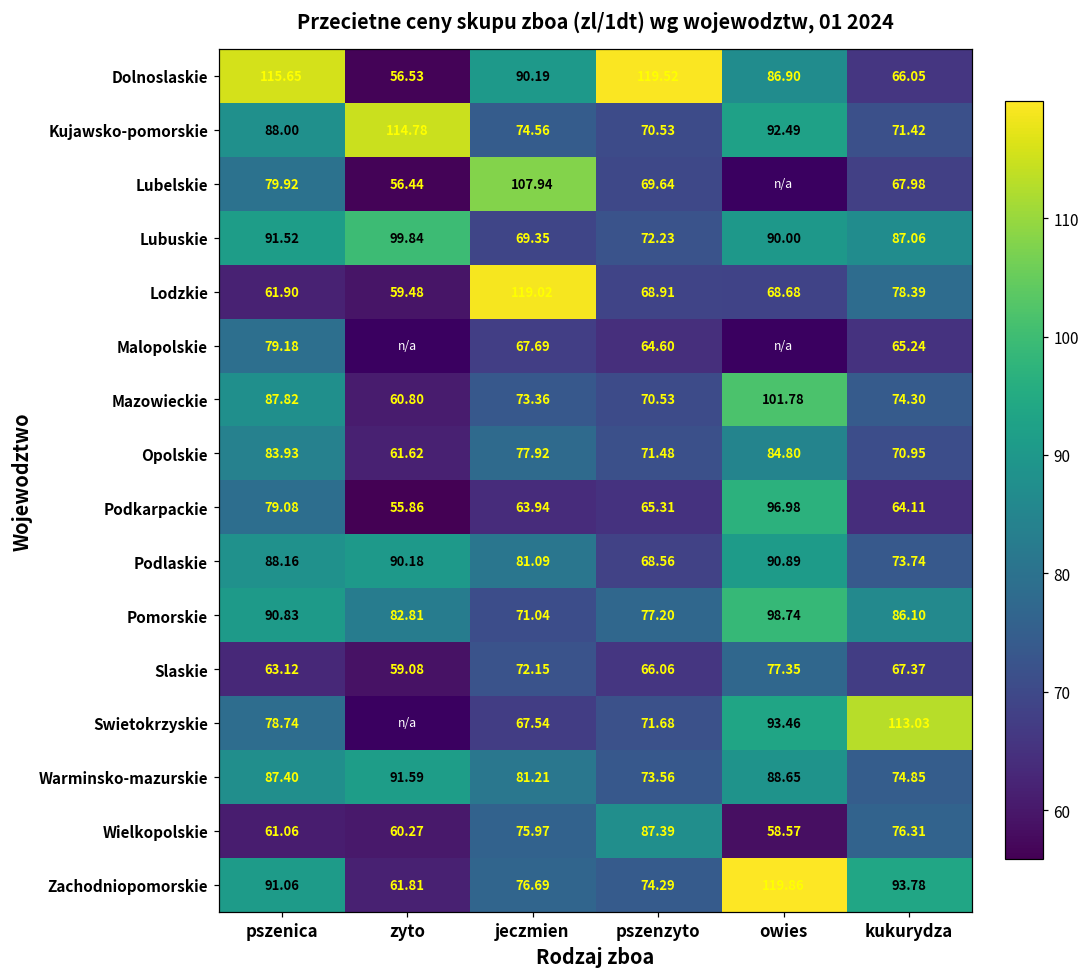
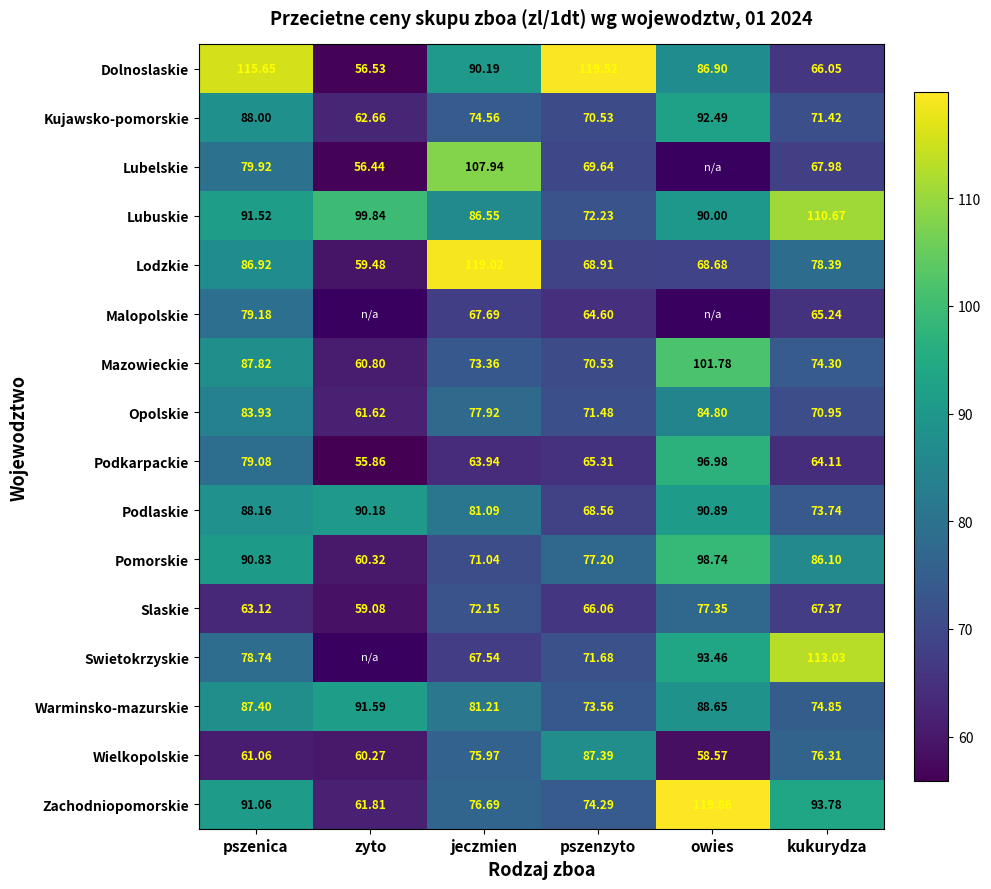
  {
    "Dolnoslaskie": {
      "zyto": 56.53,
      "jeczmien": 90.19,
      "owies": 86.90,
      "kukurydza": 66.05
    },
    "Kujawsko-pomorskie": {
      "pszenica": 88.00,
-     "zyto": 114.78,
+     "zyto": 62.66,
      "jeczmien": 74.56,
      "pszenzyto": 70.53,
      "owies": 92.49,
      "kukurydza": 71.42
    },
    "Lubelskie": {
      "pszenica": 79.92,
      "zyto": 56.44,
      "jeczmien": 107.94,
      "pszenzyto": 69.64,
      "kukurydza": 67.98
    },
    "Lubuskie": {
      "pszenica": 91.52,
      "zyto": 99.84,
-     "jeczmien": 69.35,
+     "jeczmien": 86.55,
      "pszenzyto": 72.23,
      "owies": 90.00,
-     "kukurydza": 87.06
+     "kukurydza": 110.67
    },
    "Lodzkie": {
-     "pszenica": 61.90,
+     "pszenica": 86.92,
      "zyto": 59.48,
      "pszenzyto": 68.91,
      "owies": 68.68,
      "kukurydza": 78.39
    },
    "Malopolskie": {
      "pszenica": 79.18,
      "jeczmien": 67.69,
      "pszenzyto": 64.60,
      "kukurydza": 65.24
    },
    "Mazowieckie": {
      "pszenica": 87.82,
      "zyto": 60.80,
      "jeczmien": 73.36,
      "pszenzyto": 70.53,
      "owies": 101.78,
      "kukurydza": 74.30
    },
    "Opolskie": {
      "pszenica": 83.93,
      "zyto": 61.62,
      "jeczmien": 77.92,
      "pszenzyto": 71.48,
      "owies": 84.80,
      "kukurydza": 70.95
    },
    "Podkarpackie": {
      "pszenica": 79.08,
      "zyto": 55.86,
      "jeczmien": 63.94,
      "pszenzyto": 65.31,
      "owies": 96.98,
      "kukurydza": 64.11
    },
    "Podlaskie": {
      "pszenica": 88.16,
      "zyto": 90.18,
      "jeczmien": 81.09,
      "pszenzyto": 68.56,
      "owies": 90.89,
      "kukurydza": 73.74
    },
    "Pomorskie": {
      "pszenica": 90.83,
-     "zyto": 82.81,
+     "zyto": 60.32,
      "jeczmien": 71.04,
      "pszenzyto": 77.20,
      "owies": 98.74,
      "kukurydza": 86.10
    },
    "Slaskie": {
      "pszenica": 63.12,
      "zyto": 59.08,
      "jeczmien": 72.15,
      "pszenzyto": 66.06,
      "owies": 77.35,
      "kukurydza": 67.37
    },
    "Swietokrzyskie": {
      "pszenica": 78.74,
      "jeczmien": 67.54,
      "pszenzyto": 71.68,
      "owies": 93.46,
      "kukurydza": 113.03
    },
    "Warminsko-mazurskie": {
      "pszenica": 87.40,
      "zyto": 91.59,
      "jeczmien": 81.21,
      "pszenzyto": 73.56,
      "owies": 88.65,
      "kukurydza": 74.85
    },
    "Wielkopolskie": {
      "pszenica": 61.06,
      "zyto": 60.27,
      "jeczmien": 75.97,
      "pszenzyto": 87.39,
      "owies": 58.57,
      "kukurydza": 76.31
    },
    "Zachodniopomorskie": {
      "pszenica": 91.06,
      "zyto": 61.81,
      "jeczmien": 76.69,
      "pszenzyto": 74.29,
      "kukurydza": 93.78
    }
  }
